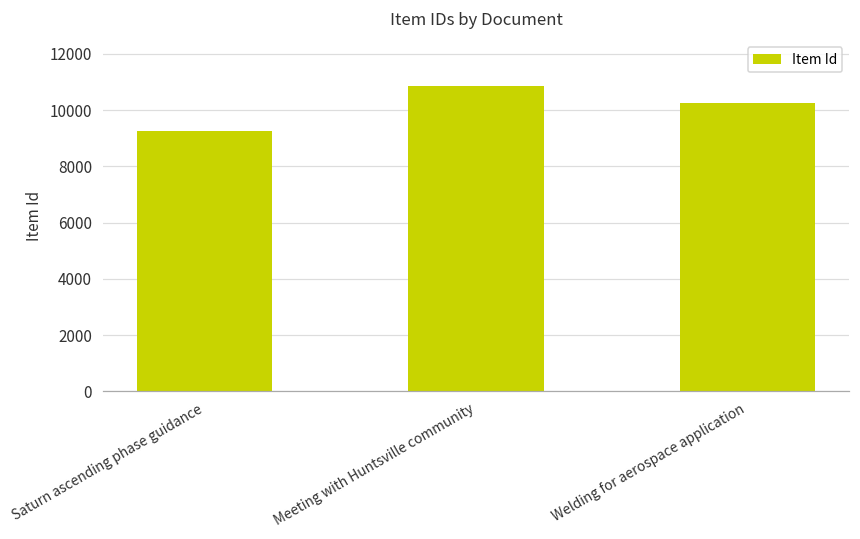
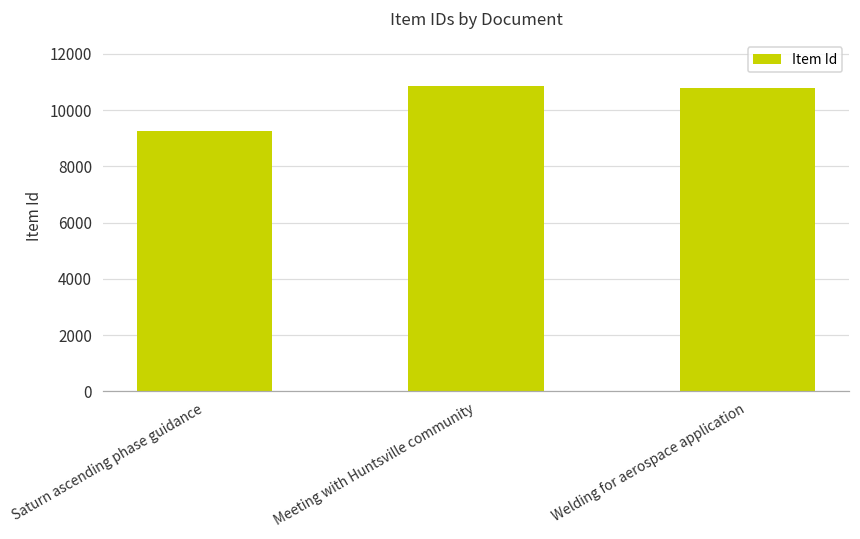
  {
    "Saturn ascending phase guidance": 9300,
    "Meeting with Huntsville community": 10800,
-   "Welding for aerospace application": 10200
+   "Welding for aerospace application": 10800
  }
